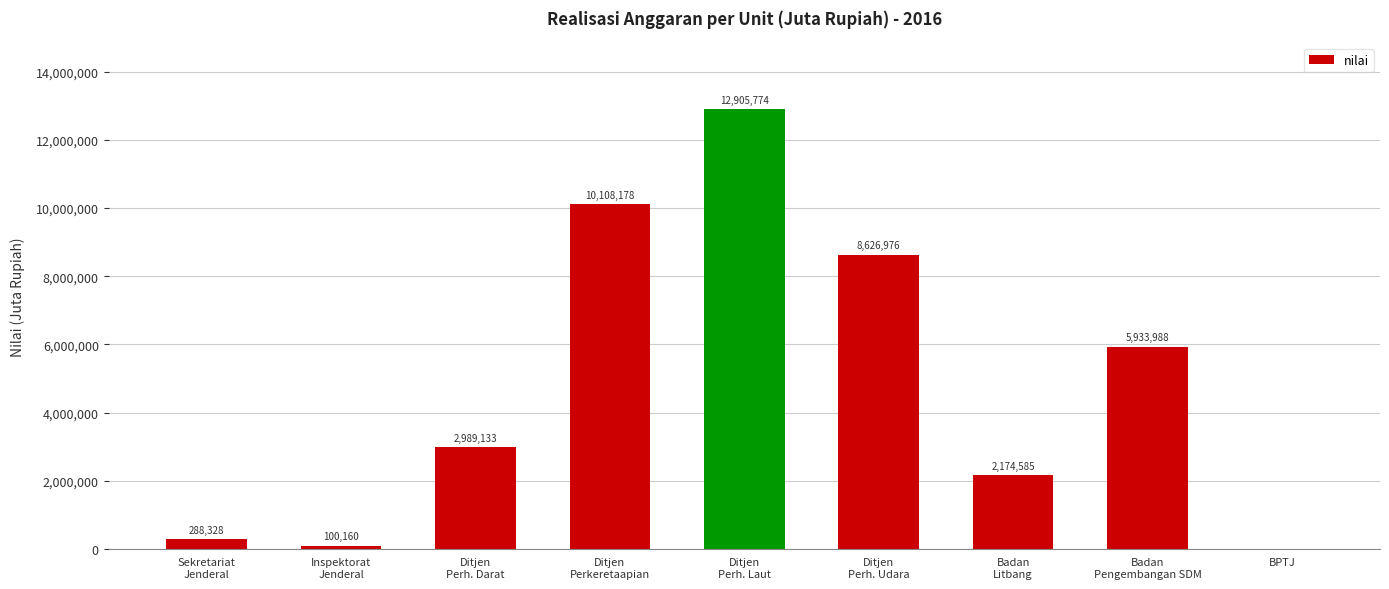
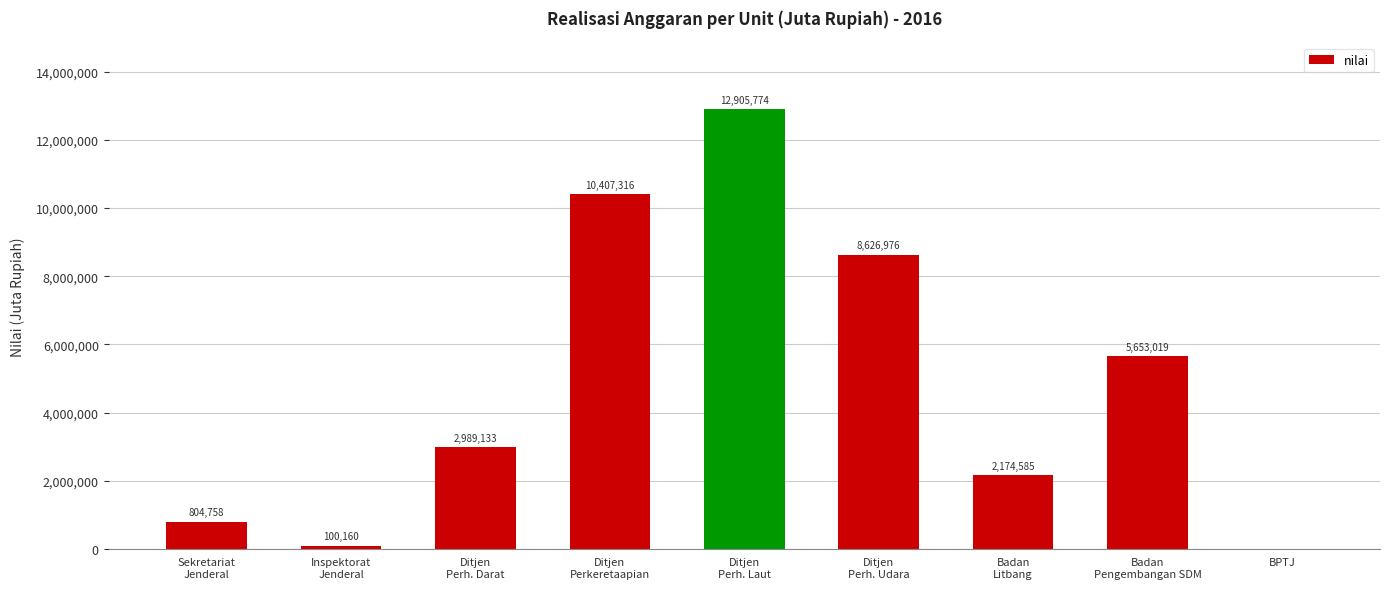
  {
-   "Sekretariat Jenderal": "288,328",
+   "Sekretariat Jenderal": "804,758",
    "Inspektorat Jenderal": "100,160",
    "Ditjen Perh. Darat": "2,989,133",
-   "Ditjen Perkeretaapian": "10,108,178",
+   "Ditjen Perkeretaapian": "10,407,316",
    "Ditjen Perh. Laut": "12,905,774",
    "Ditjen Perh. Udara": "8,626,976",
    "Badan Litbang": "2,174,585",
-   "Badan Pengembangan SDM": "5,933,988"
+   "Badan Pengembangan SDM": "5,653,019"
  }
